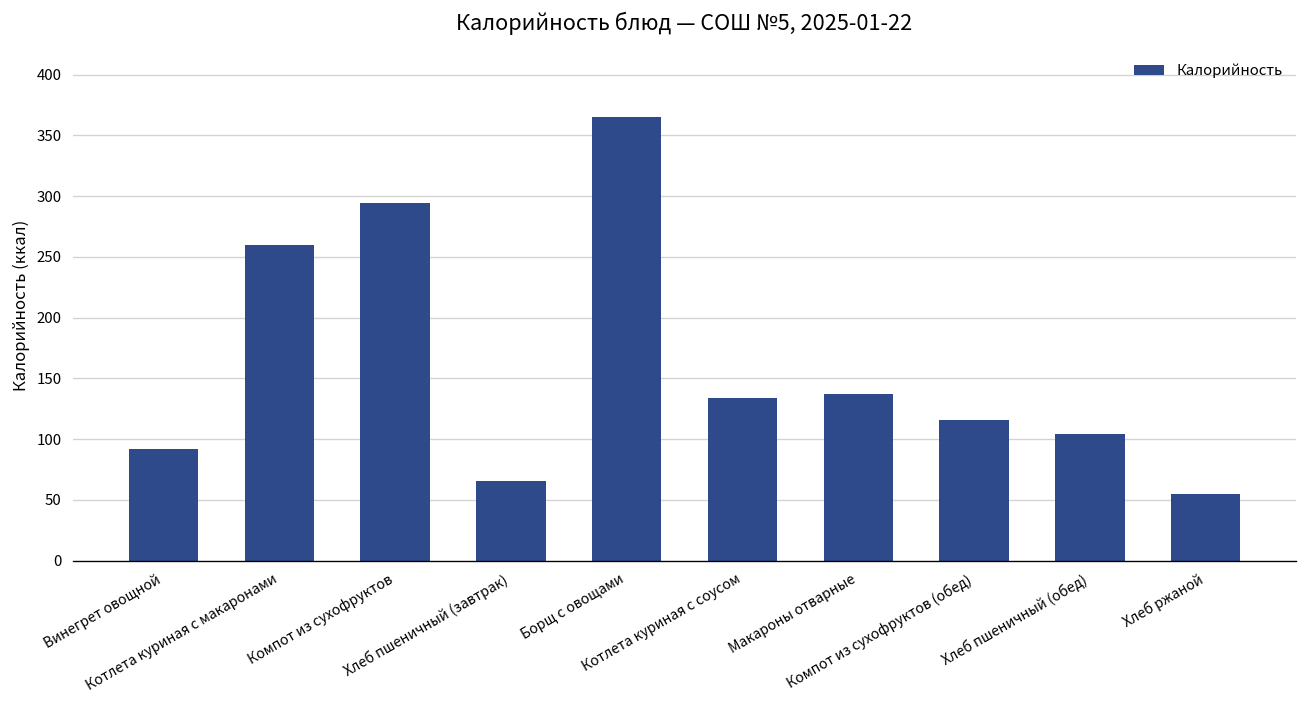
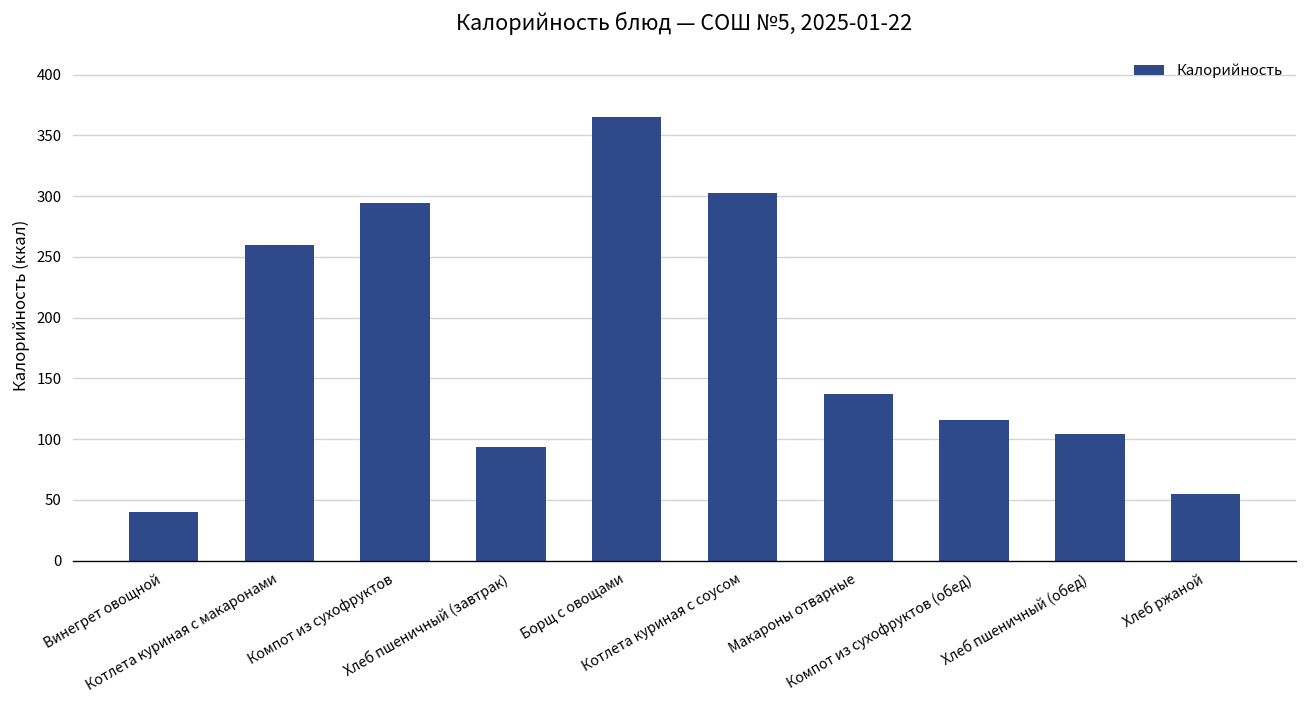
  {
-   "Винегрет овощной": 92,
+   "Винегрет овощной": 40,
    "Котлета куриная с макаронами": 260,
    "Компот из сухофруктов": 295,
-   "Хлеб пшеничный (завтрак)": 65,
+   "Хлеб пшеничный (завтрак)": 94,
    "Борщ с овощами": 365,
-   "Котлета куриная с соусом": 134,
+   "Котлета куриная с соусом": 302,
    "Макароны отварные": 137,
    "Компот из сухофруктов (обед)": 116,
    "Хлеб пшеничный (обед)": 104,
    "Хлеб ржаной": 55
  }
